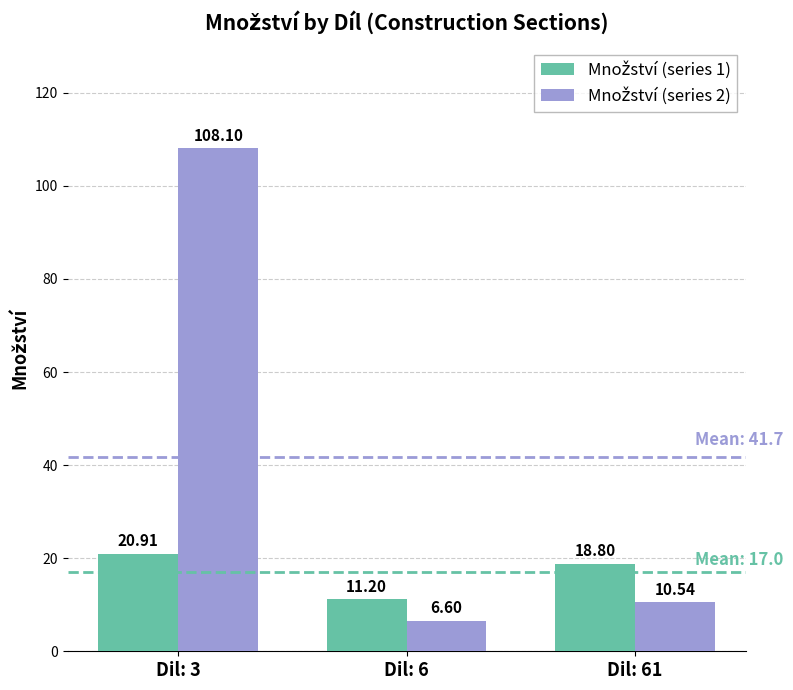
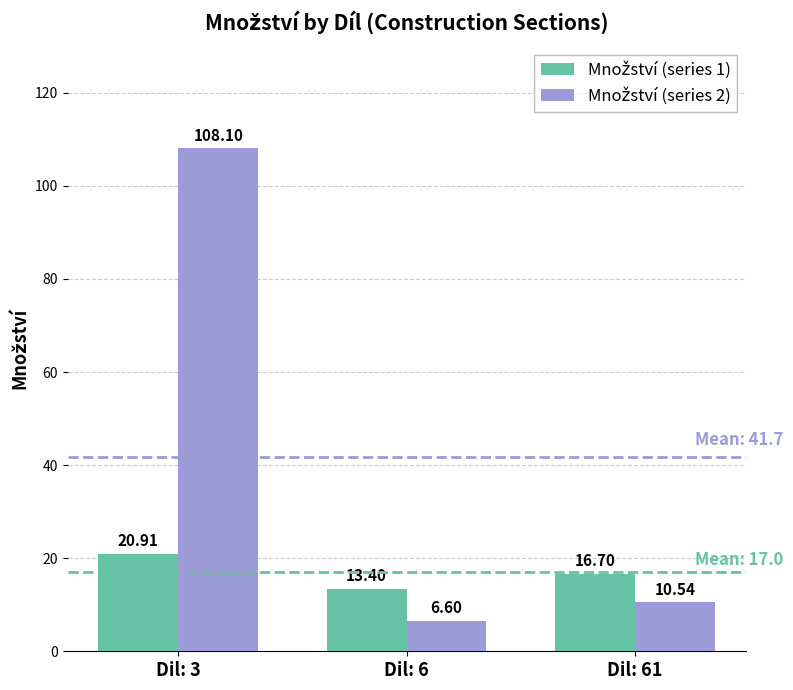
  {
    "Množství (series 1)": {
      "Dil: 3": 20.91,
-     "Dil: 6": 11.20,
-     "Dil: 61": 18.80
+     "Dil: 6": 13.40,
+     "Dil: 61": 16.70
    },
    "Množství (series 2)": {
      "Dil: 3": 108.10,
      "Dil: 6": 6.60,
      "Dil: 61": 10.54
    }
  }
